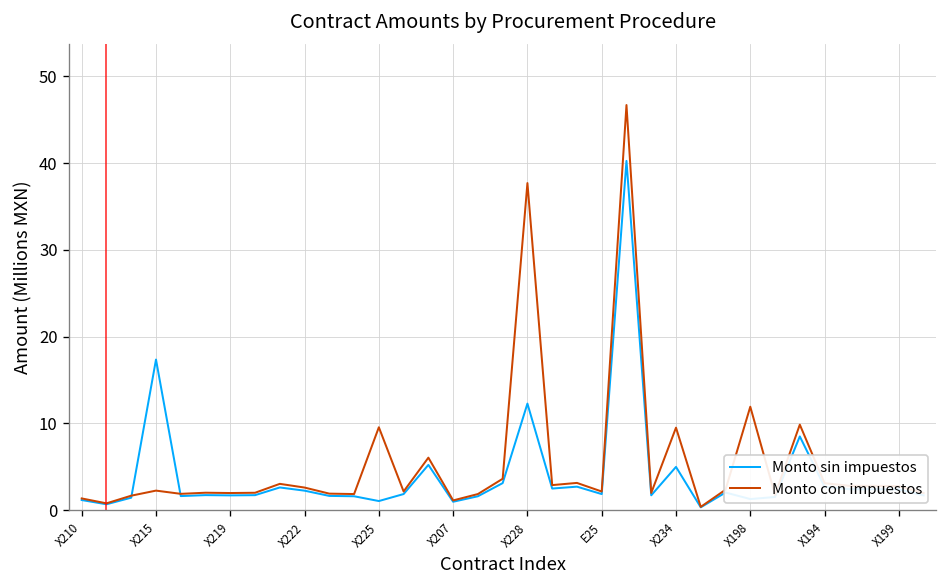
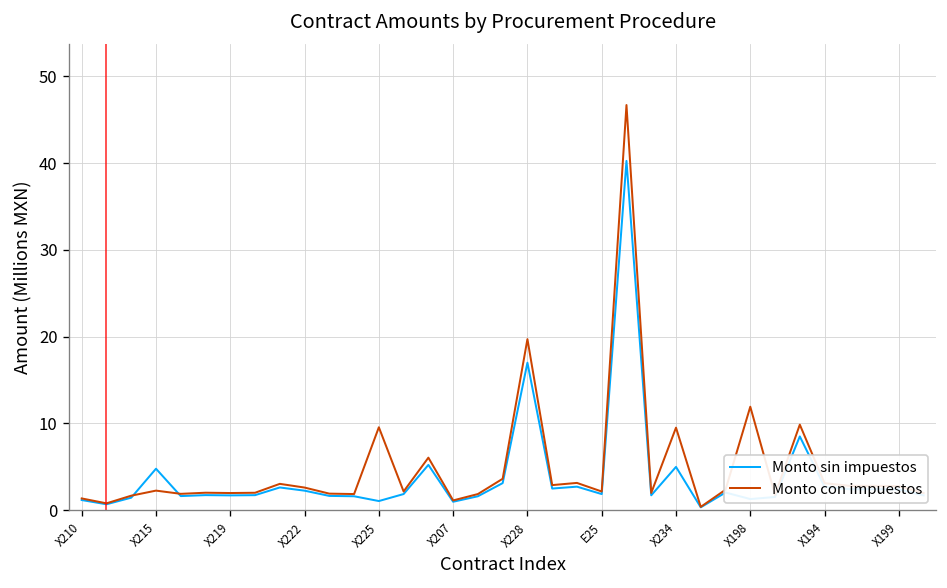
  {
    "Monto sin impuestos": {
-     "X215": 17,
+     "X215": 5,
      "X222": 2,
      "X225": 1,
-     "X228": 12,
+     "X228": 17,
      "X234": 5
    },
    "Monto con impuestos": {
      "X215": 2,
      "X222": 3,
      "X225": 10,
-     "X228": 38,
+     "X228": 20,
      "X234": 10,
      "X198": 12
    }
  }
